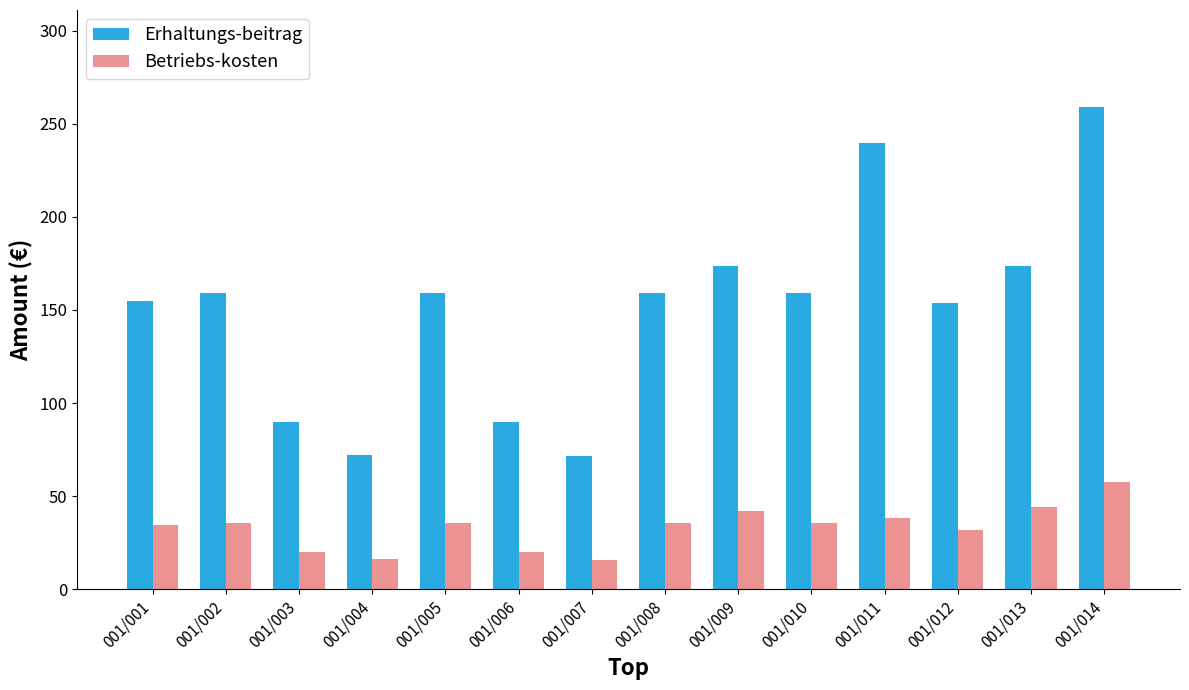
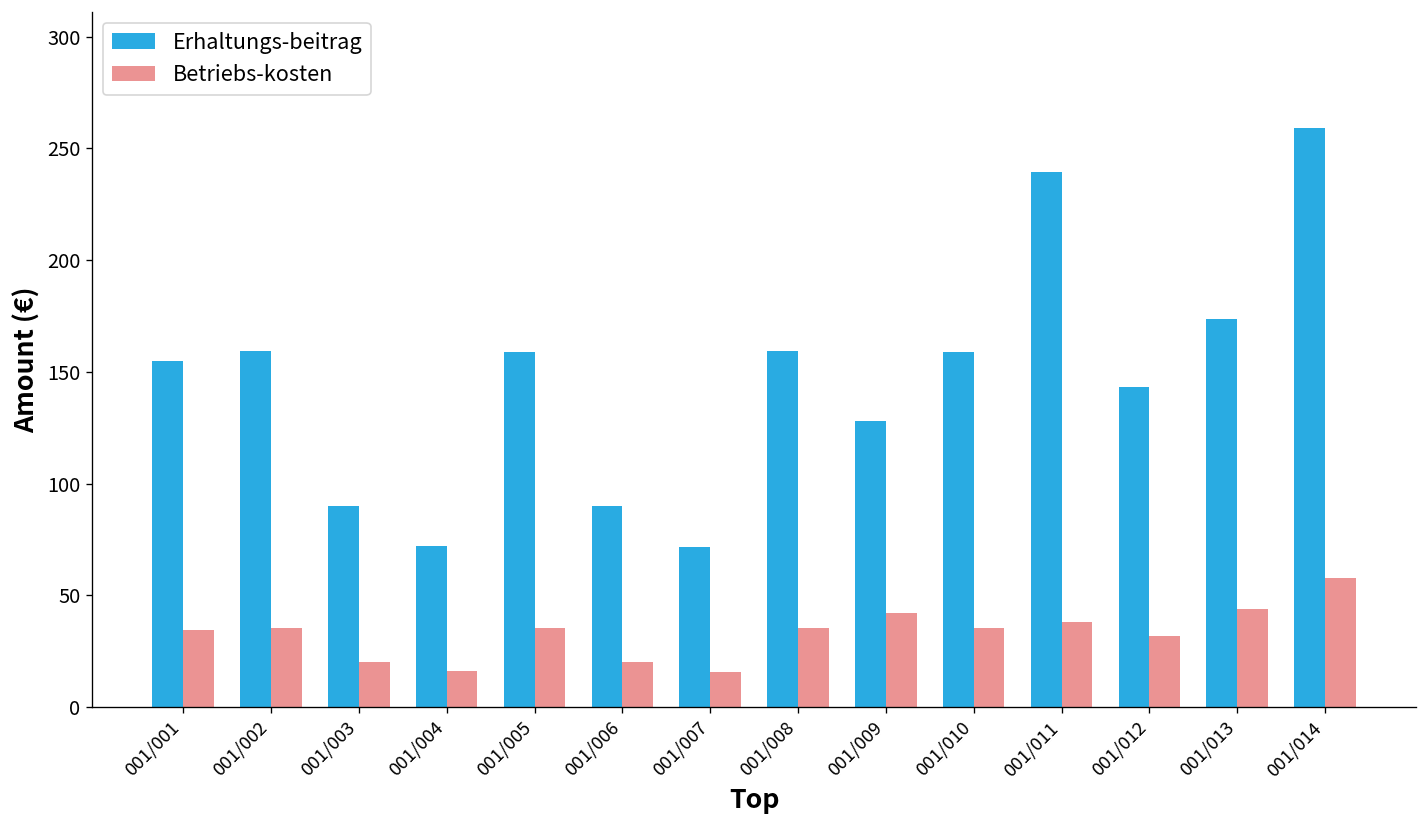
  {
    "Erhaltungs-beitrag": {
      "001/001": 155,
      "001/002": 159,
      "001/003": 90,
      "001/004": 72,
      "001/005": 159,
      "001/006": 90,
      "001/007": 72,
      "001/008": 159,
-     "001/009": 174,
+     "001/009": 128,
      "001/010": 159,
      "001/011": 240,
-     "001/012": 154,
+     "001/012": 143,
      "001/013": 174,
      "001/014": 259
    },
    "Betriebs-kosten": {
      "001/001": 34,
      "001/002": 35,
      "001/003": 20,
      "001/004": 16,
      "001/005": 35,
      "001/006": 20,
      "001/007": 16,
      "001/008": 35,
      "001/009": 42,
      "001/010": 35,
      "001/011": 38,
      "001/012": 32,
      "001/013": 44,
      "001/014": 58
    }
  }
